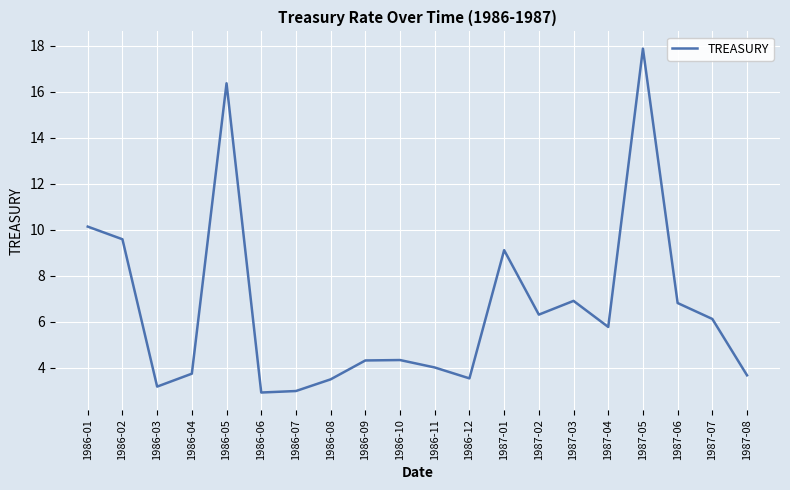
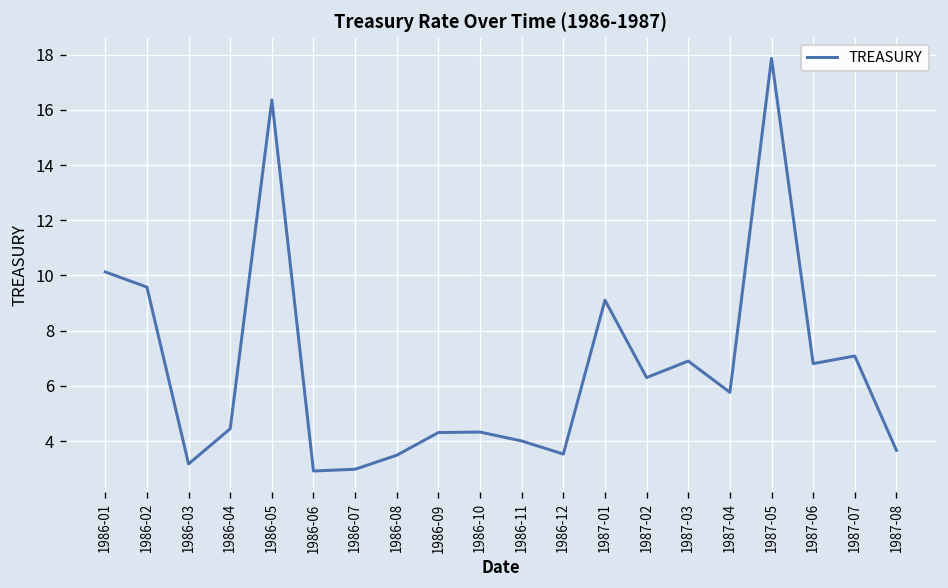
  {
    "1986-01": 10.1,
    "1986-02": 9.6,
    "1986-03": 3.2,
-   "1986-04": 3.7,
+   "1986-04": 4.4,
    "1986-05": 16.4,
    "1986-06": 2.9,
    "1986-07": 3.0,
    "1986-08": 3.5,
    "1986-09": 4.3,
    "1986-10": 4.3,
    "1986-11": 4.0,
    "1986-12": 3.5,
    "1987-01": 9.1,
    "1987-02": 6.3,
    "1987-03": 6.9,
    "1987-04": 5.8,
    "1987-05": 17.9,
    "1987-06": 6.8,
-   "1987-07": 6.1,
+   "1987-07": 7.1,
    "1987-08": 3.7
  }
